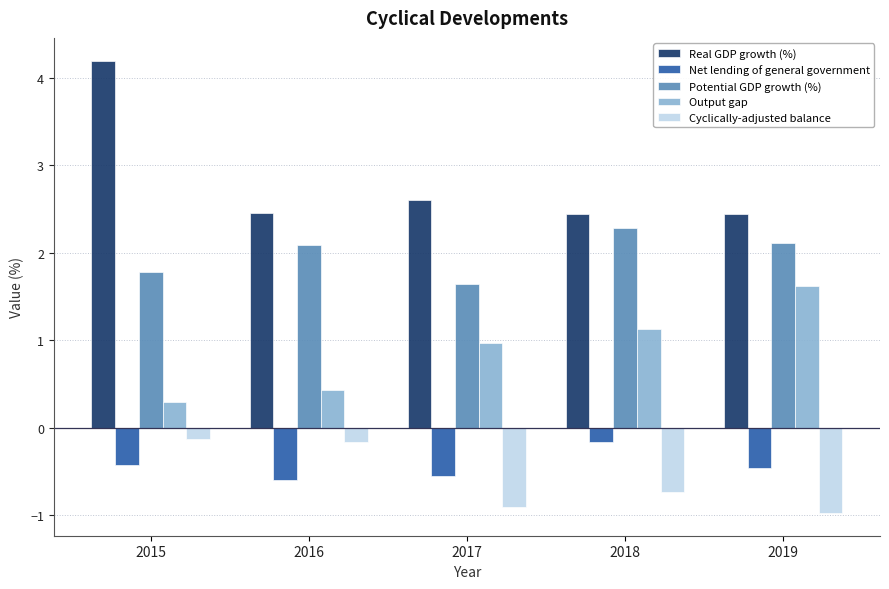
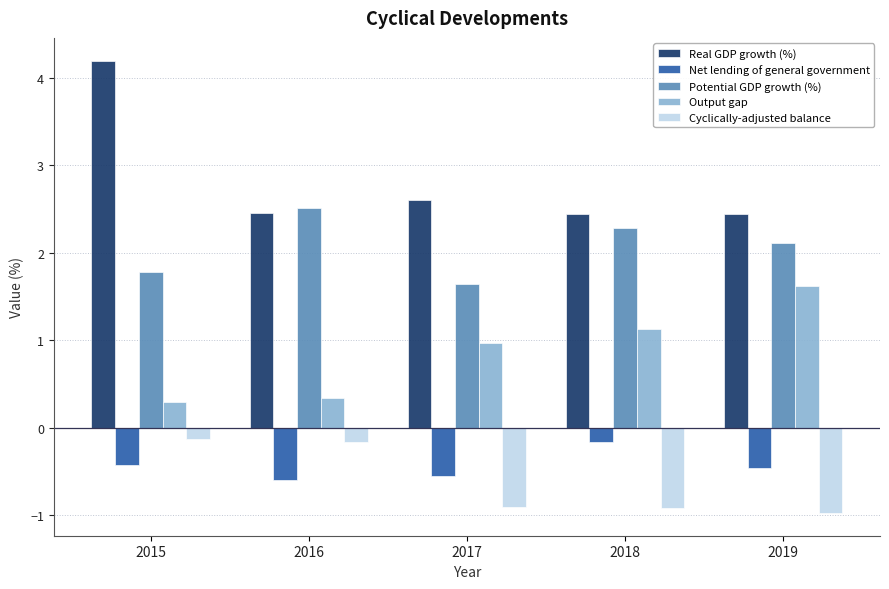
  {
    "Real GDP growth (%)": {
      "2015": 4.2,
      "2016": 2.5,
      "2017": 2.6,
      "2018": 2.4,
      "2019": 2.4
    },
    "Net lending of general government": {
      "2015": -0.4,
      "2016": -0.6,
      "2017": -0.5,
      "2018": -0.2,
      "2019": -0.5
    },
    "Potential GDP growth (%)": {
      "2015": 1.8,
-     "2016": 2.1,
+     "2016": 2.5,
      "2017": 1.6,
      "2018": 2.3,
      "2019": 2.1
    },
    "Output gap": {
      "2015": 0.3,
-     "2016": 0.4,
+     "2016": 0.3,
      "2017": 1.0,
      "2018": 1.1,
      "2019": 1.6
    },
    "Cyclically-adjusted balance": {
      "2015": -0.1,
      "2016": -0.2,
      "2017": -0.9,
-     "2018": -0.7,
+     "2018": -0.9,
      "2019": -1.0
    }
  }
